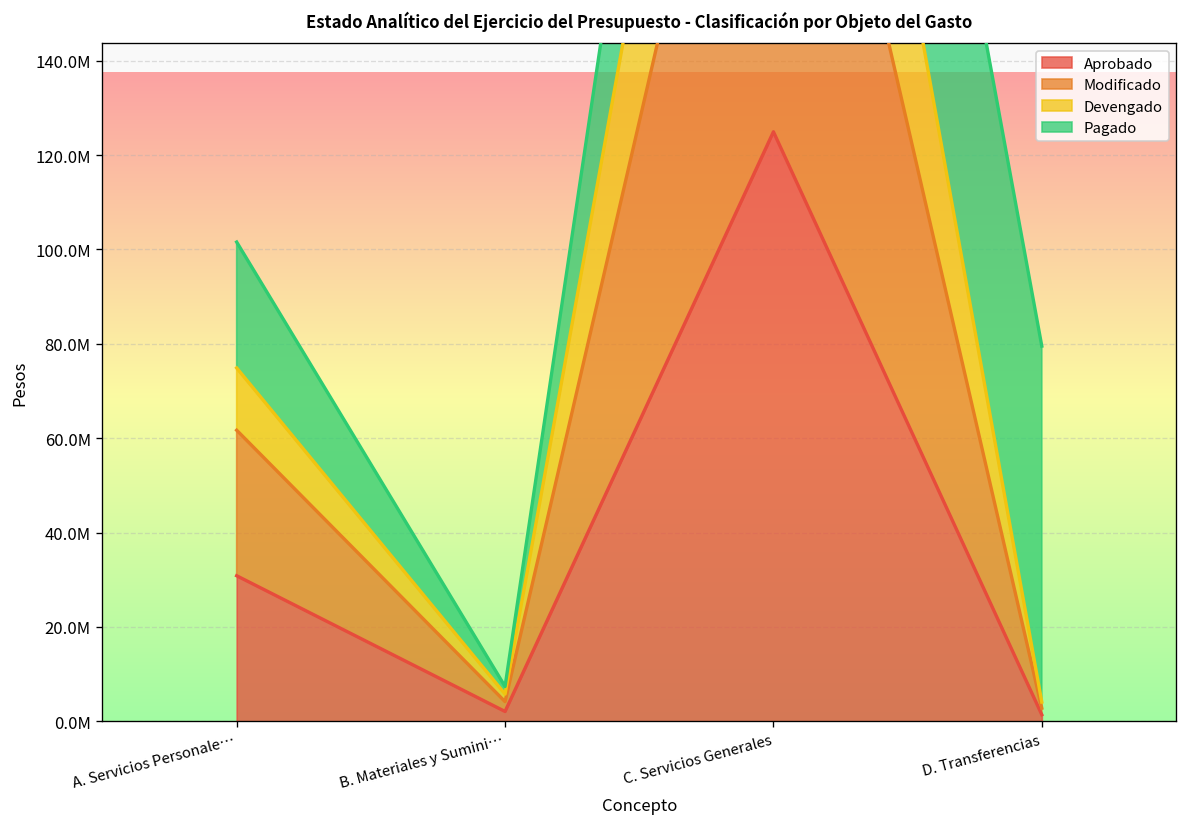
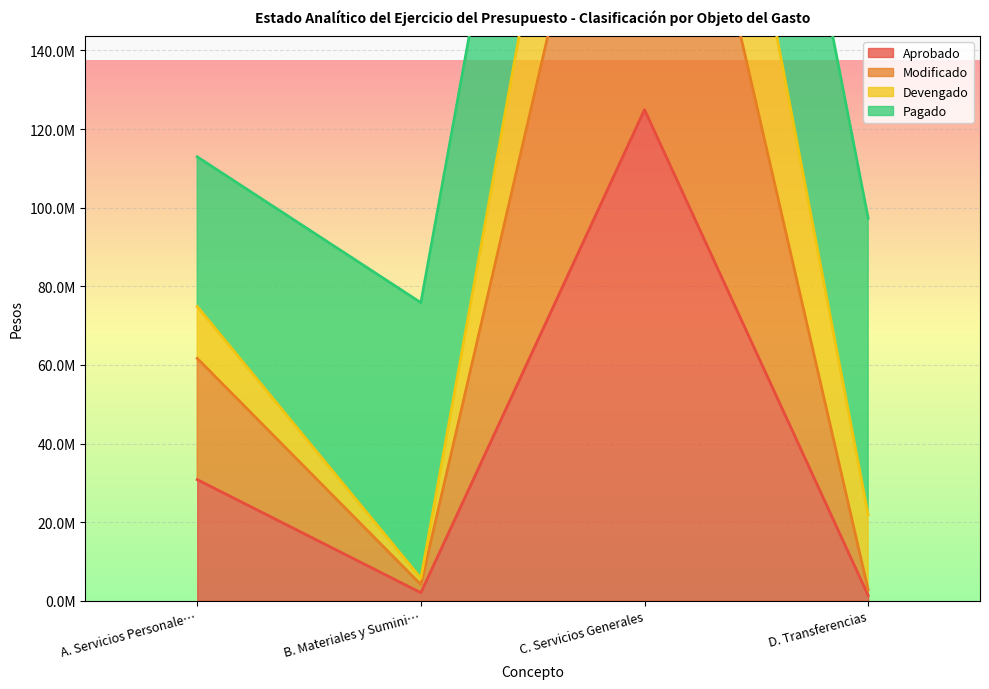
  {
    "Devengado": {
      "A. Servicios Personale…": 13000000,
      "B. Materiales y Sumini…": 2000000,
-     "D. Transferencias": 1000000
+     "D. Transferencias": 19000000
    },
    "Pagado": {
-     "A. Servicios Personale…": 27000000,
-     "B. Materiales y Sumini…": 2000000,
+     "A. Servicios Personale…": 38000000,
+     "B. Materiales y Sumini…": 70000000,
      "D. Transferencias": 75000000
    }
  }
